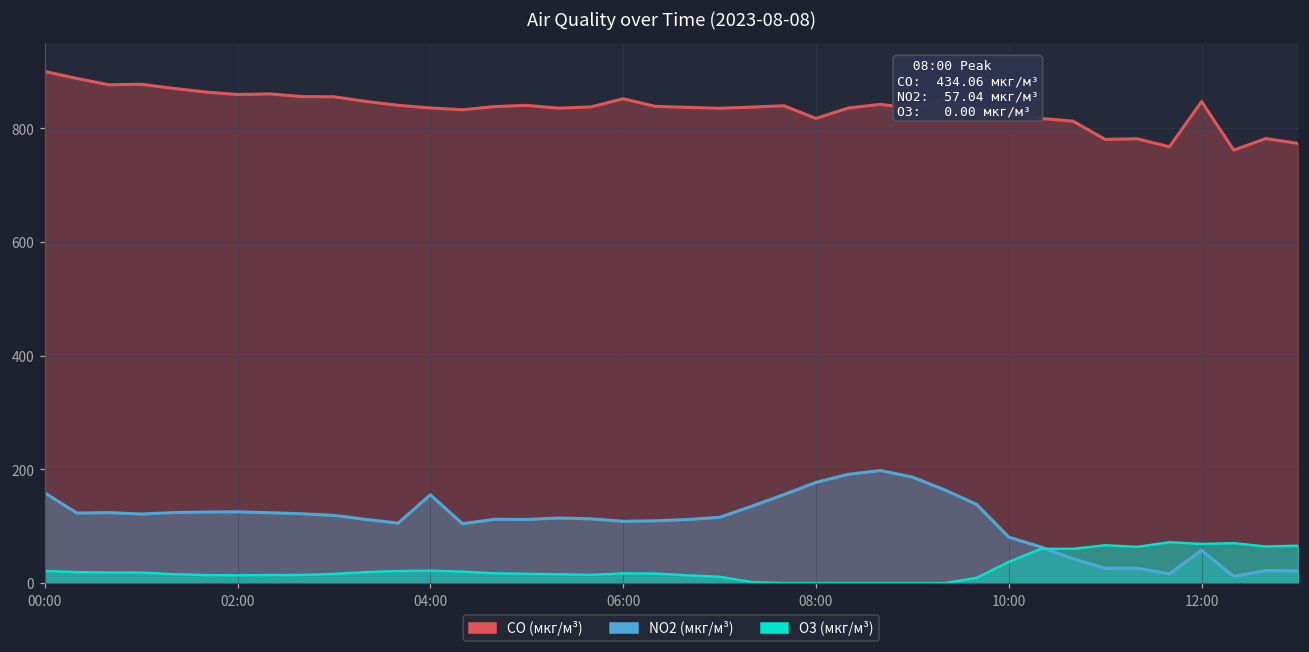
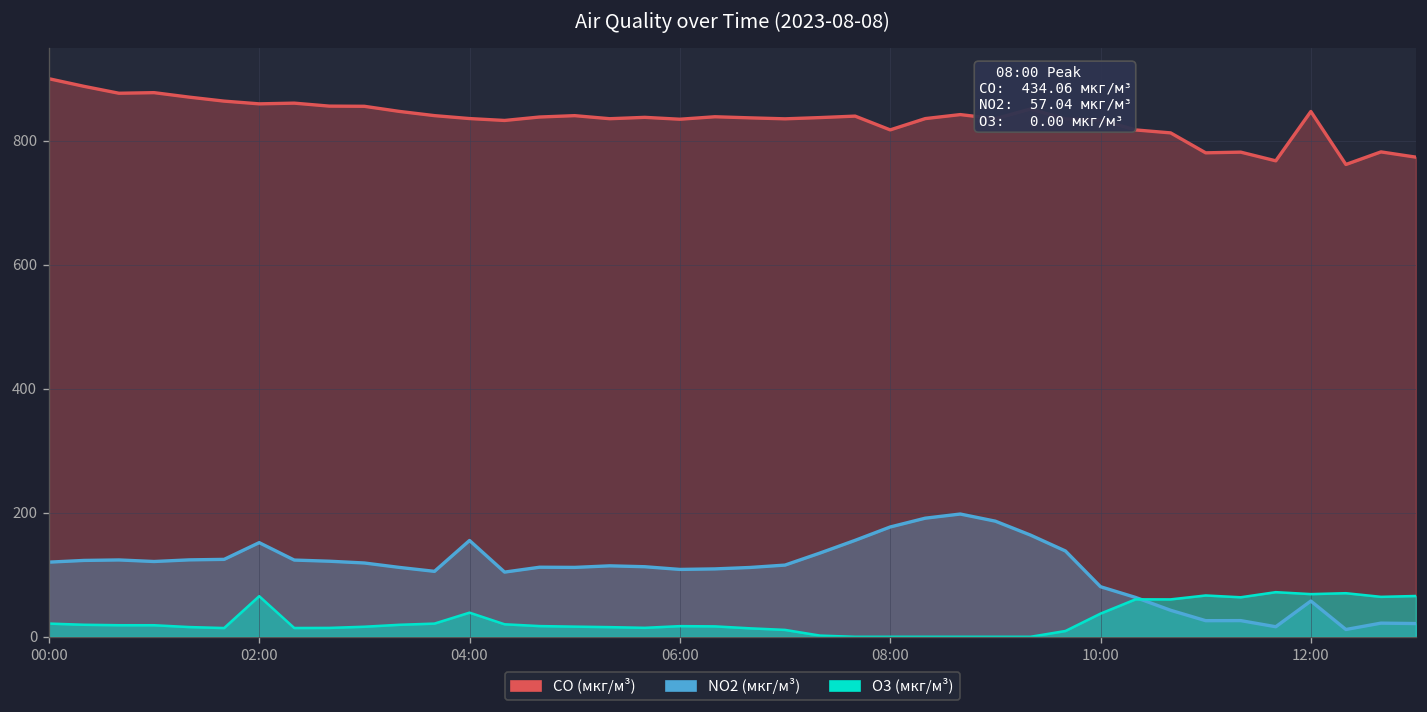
  {
    "CO (мкг/м³)": {
      "00:00": 900,
      "02:00": 860,
      "04:00": 840,
-     "06:00": 850,
+     "06:00": 830,
      "08:00": 820,
      "12:00": 850
    },
    "NO2 (мкг/м³)": {
-     "00:00": 160,
-     "02:00": 130,
+     "00:00": 120,
+     "02:00": 150,
      "04:00": 160,
      "06:00": 110,
      "08:00": 180,
      "10:00": 80,
      "12:00": 60
    },
    "O3 (мкг/м³)": {
      "00:00": 20,
-     "02:00": 10,
-     "04:00": 20,
+     "02:00": 70,
+     "04:00": 40,
      "06:00": 20,
      "08:00": 0,
      "10:00": 40,
      "12:00": 70
    }
  }
